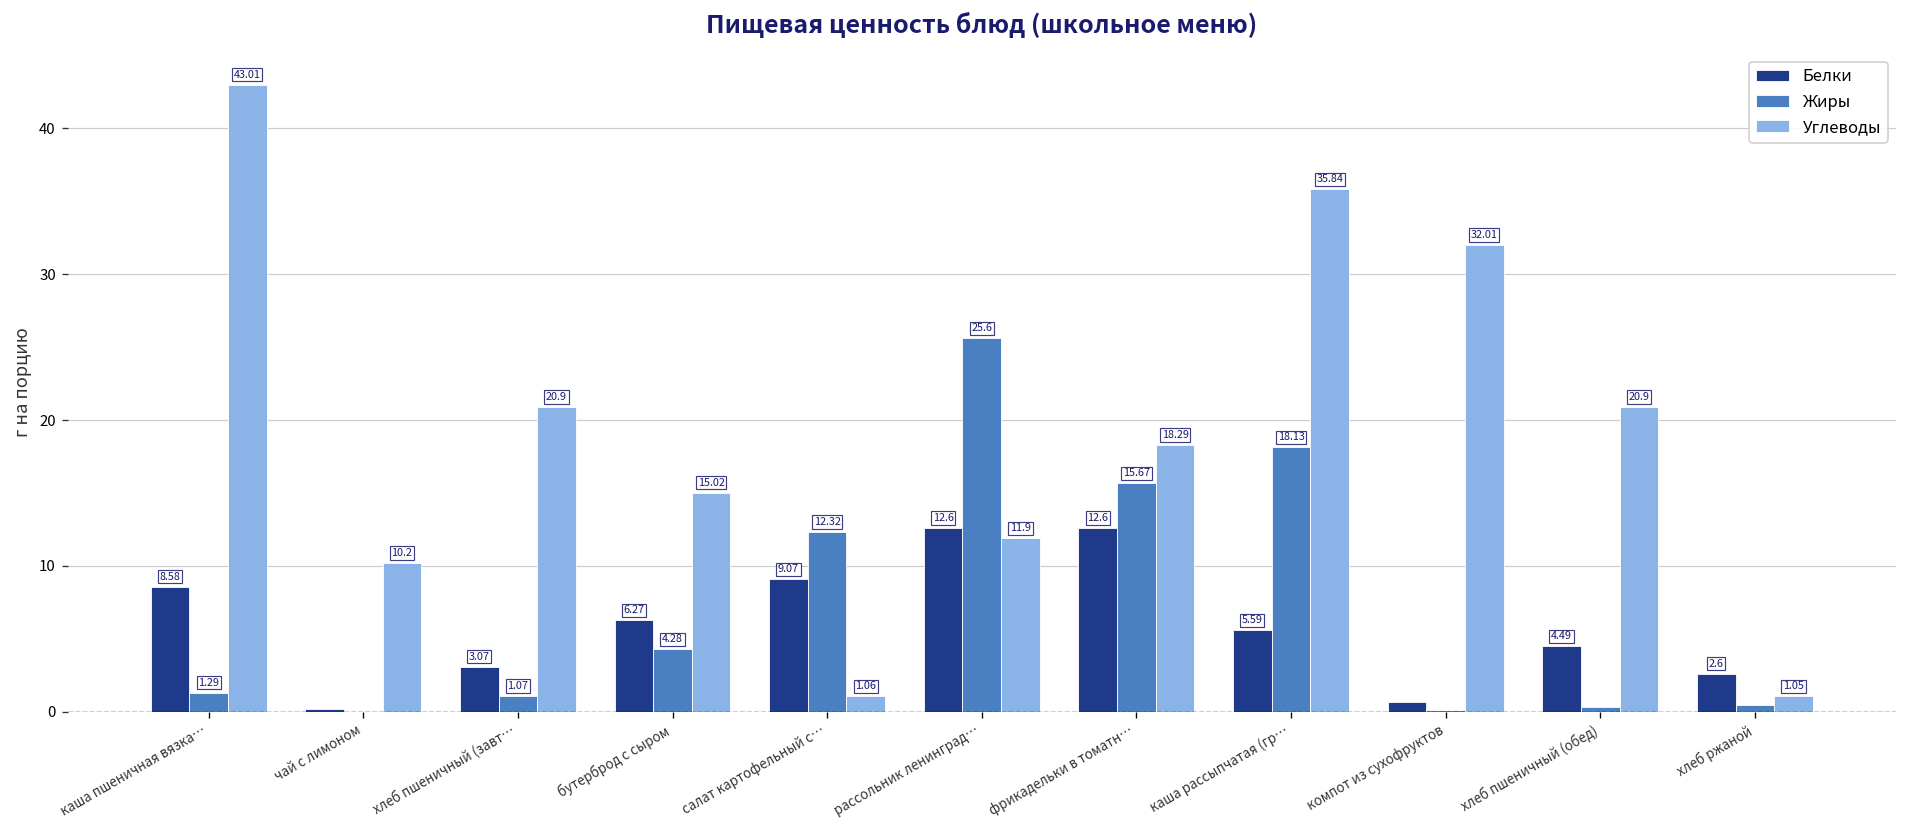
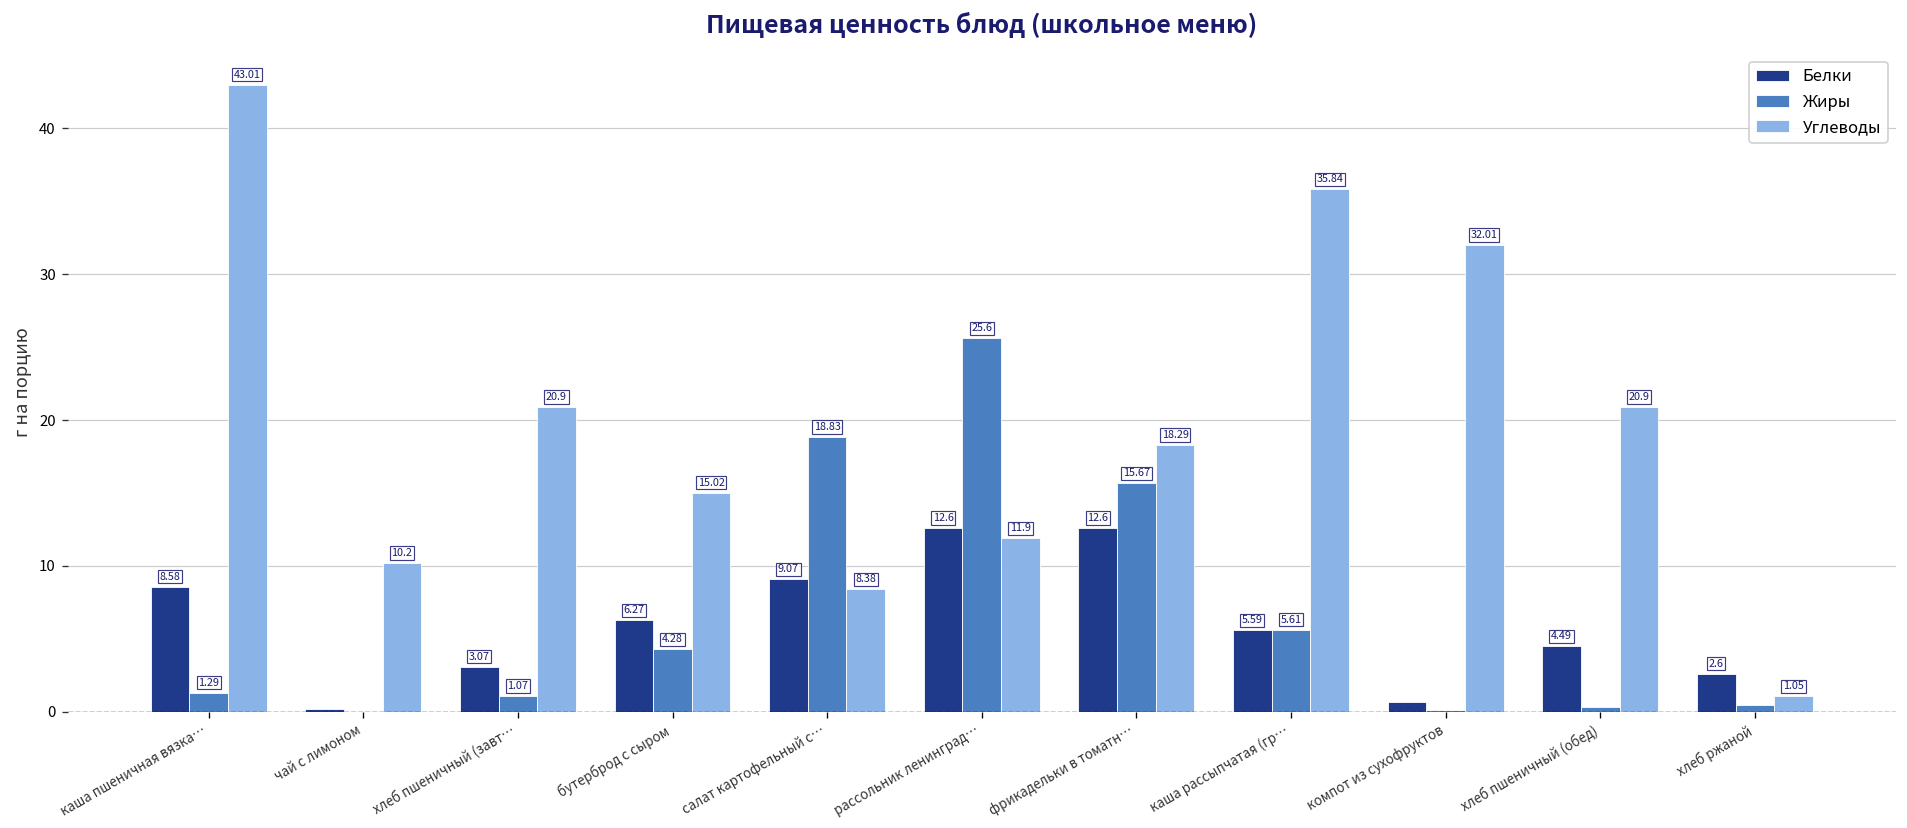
  {
    "Белки": {
      "компот из сухофруктов": 0.7
    },
    "Жиры": {
-     "салат картофельный с…": 12.32,
-     "каша рассыпчатая (гр…": 18.13
+     "салат картофельный с…": 18.83,
+     "каша рассыпчатая (гр…": 5.61
    },
    "Углеводы": {
-     "салат картофельный с…": 1.06
+     "салат картофельный с…": 8.38
    }
  }
